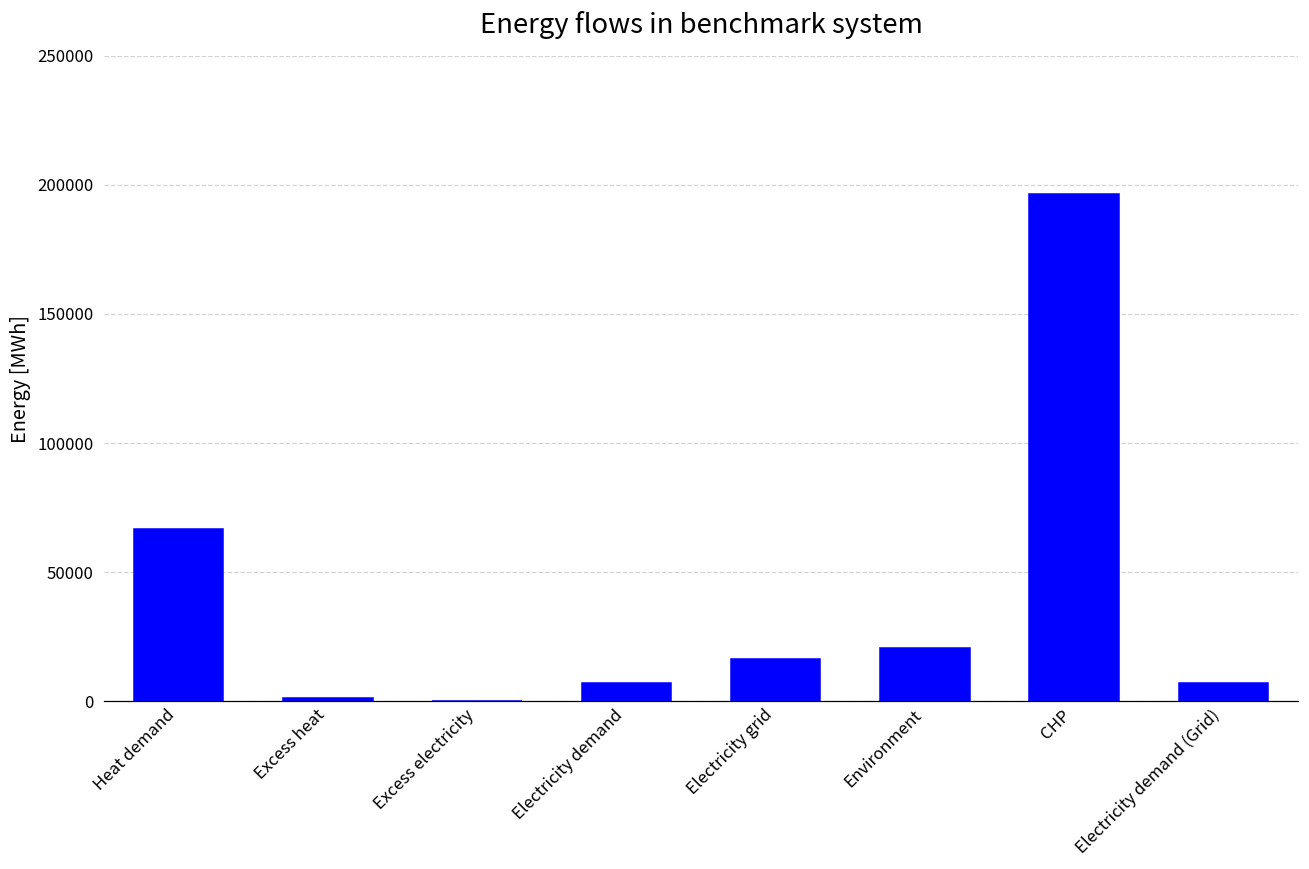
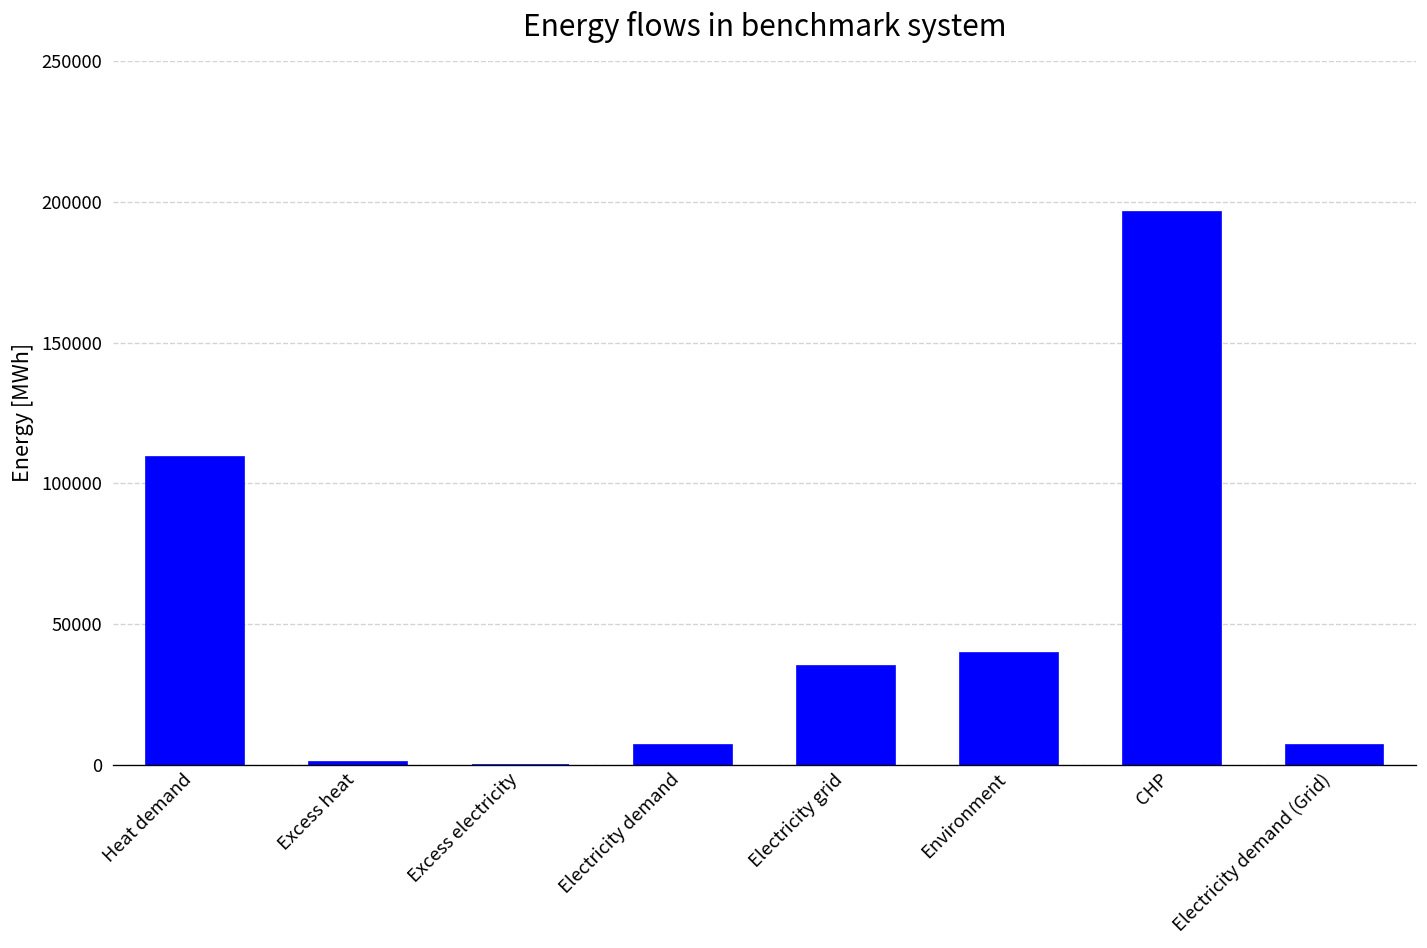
  {
-   "Heat demand": 67000,
+   "Heat demand": 109000,
    "Excess heat": 1000,
    "Electricity demand": 7000,
-   "Electricity grid": 16000,
-   "Environment": 20000,
+   "Electricity grid": 35000,
+   "Environment": 40000,
    "CHP": 196000,
    "Electricity demand (Grid)": 7000
  }
